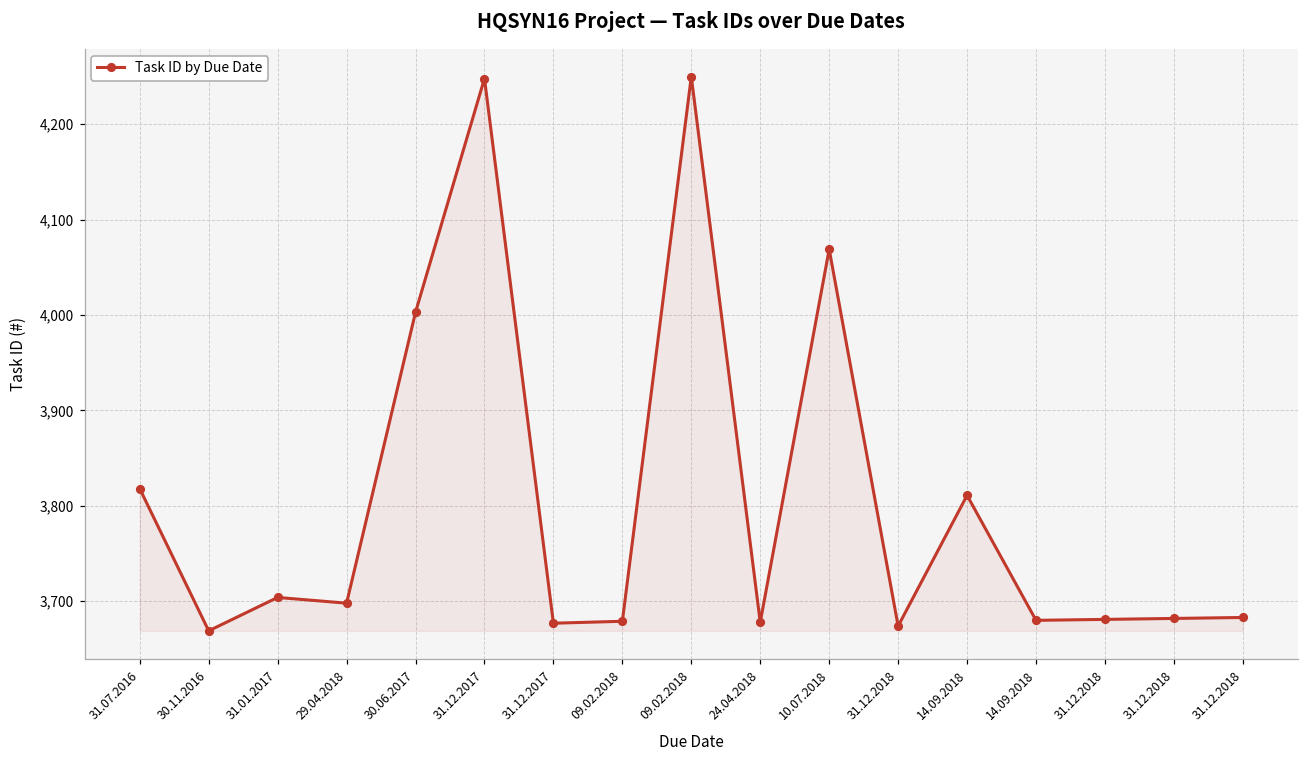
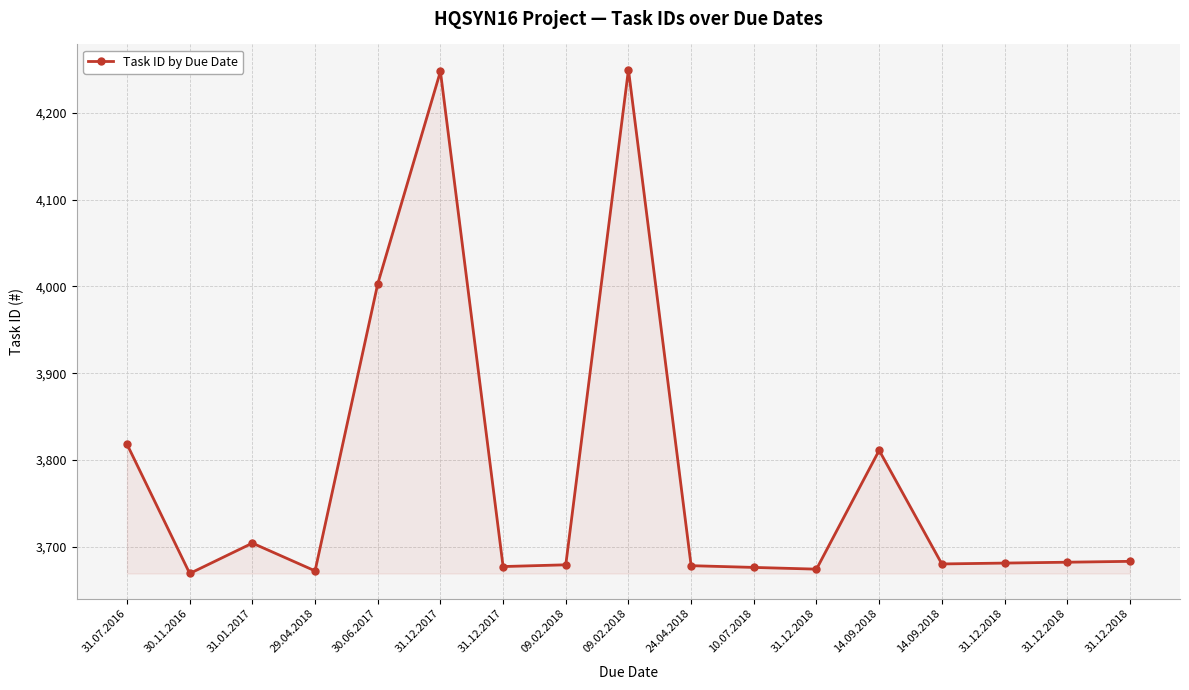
  {
    "31.07.2016": "3,820",
    "30.11.2016": "3,670",
    "31.01.2017": "3,700",
-   "29.04.2018": "3,700",
+   "29.04.2018": "3,670",
    "30.06.2017": "4,000",
    "24.04.2018": "3,680",
-   "10.07.2018": "4,070"
+   "10.07.2018": "3,680"
  }
